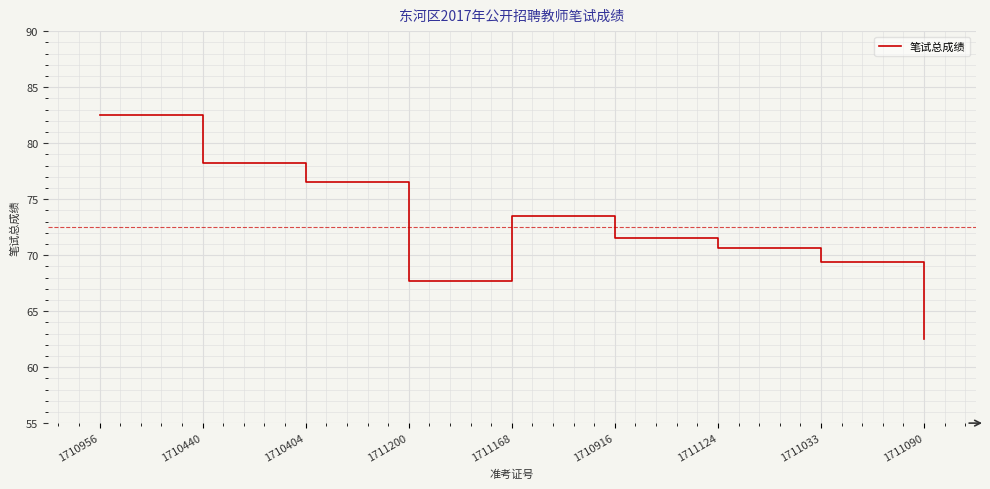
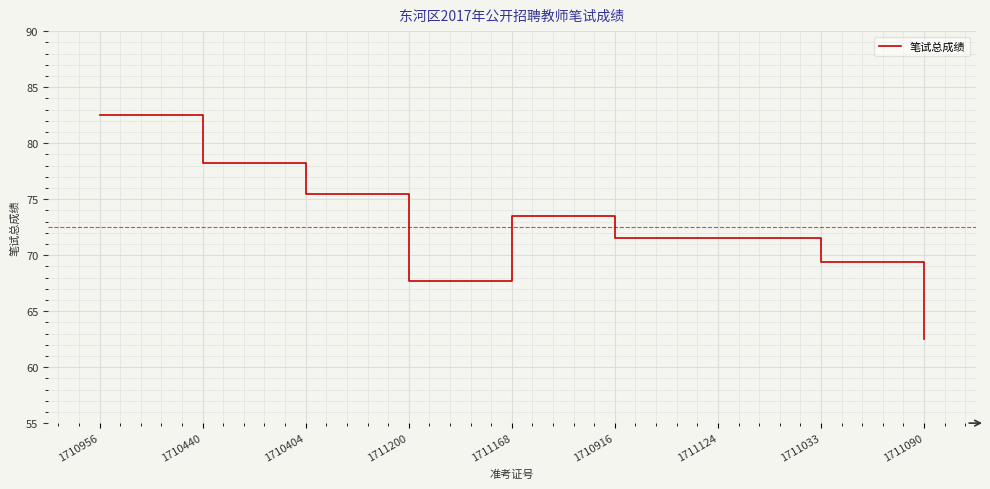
  {
    "1710956": 82.5,
    "1710440": 78.2,
-   "1710404": 76.5,
+   "1710404": 75.5,
    "1711200": 67.7,
    "1711168": 73.5,
    "1710916": 71.5,
-   "1711124": 70.6,
+   "1711124": 71.5,
    "1711033": 69.4,
    "1711090": 62.5
  }
